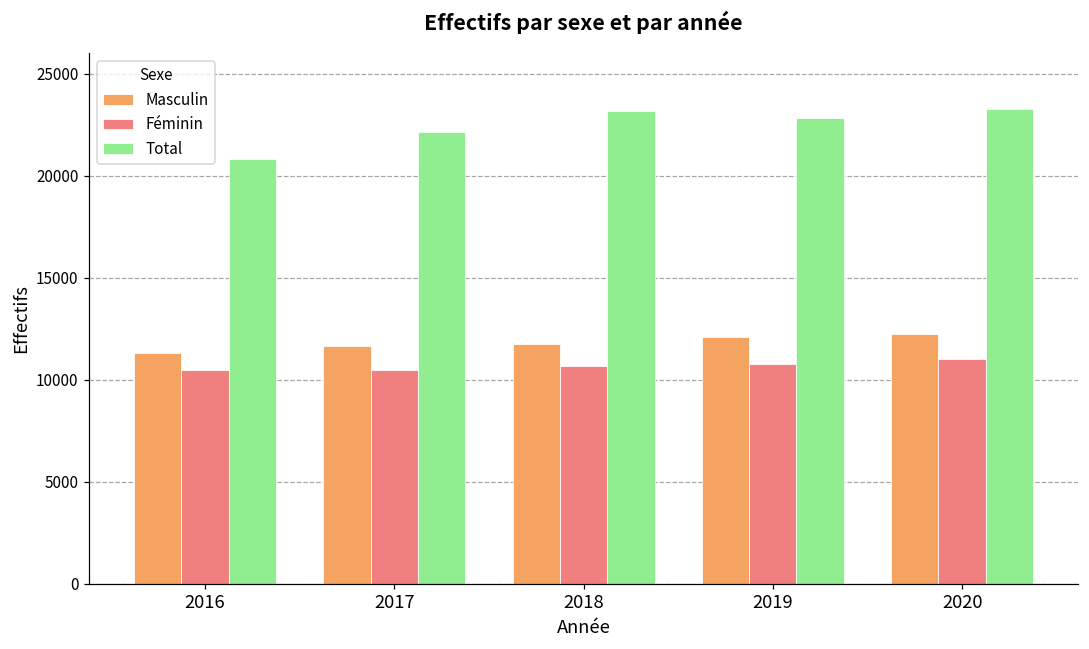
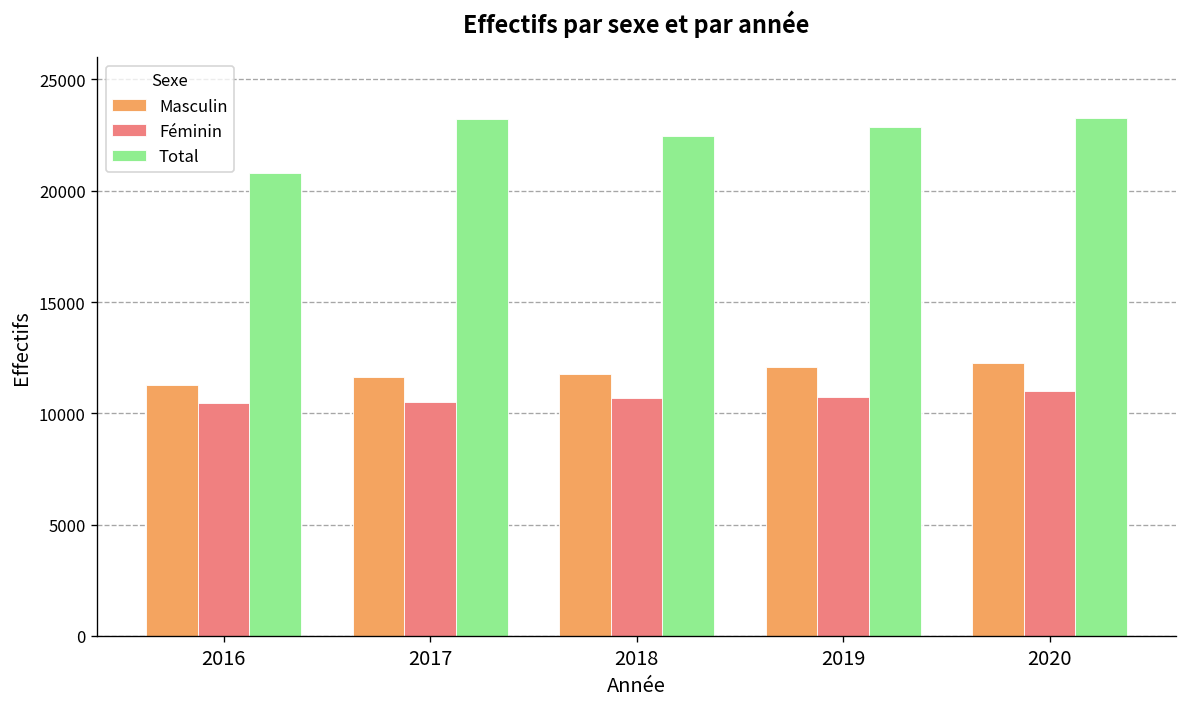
  {
    "Total": {
      "2016": 20800,
-     "2017": 22100,
-     "2018": 23200,
+     "2017": 23200,
+     "2018": 22500,
      "2019": 22800,
      "2020": 23300
    }
  }
